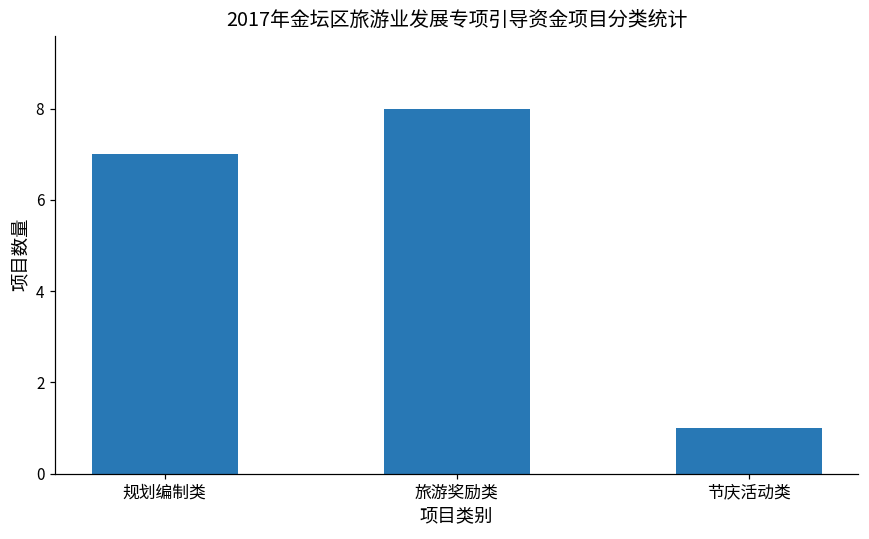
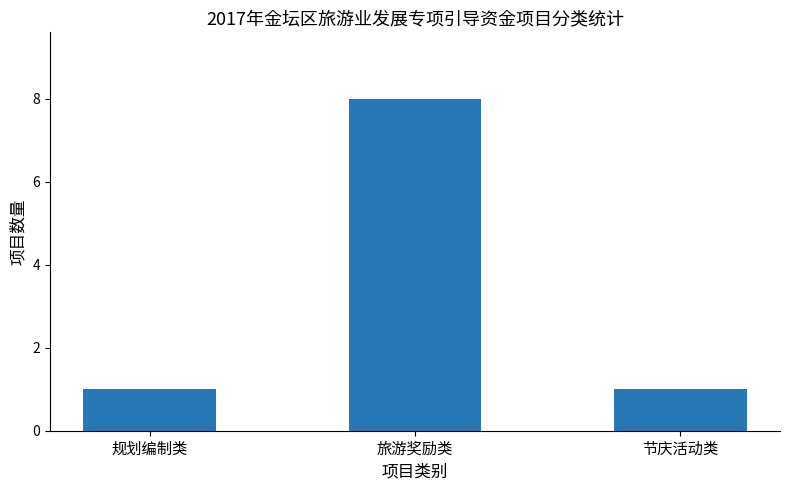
  {
-   "规划编制类": 7,
+   "规划编制类": 1,
    "旅游奖励类": 8,
    "节庆活动类": 1
  }
